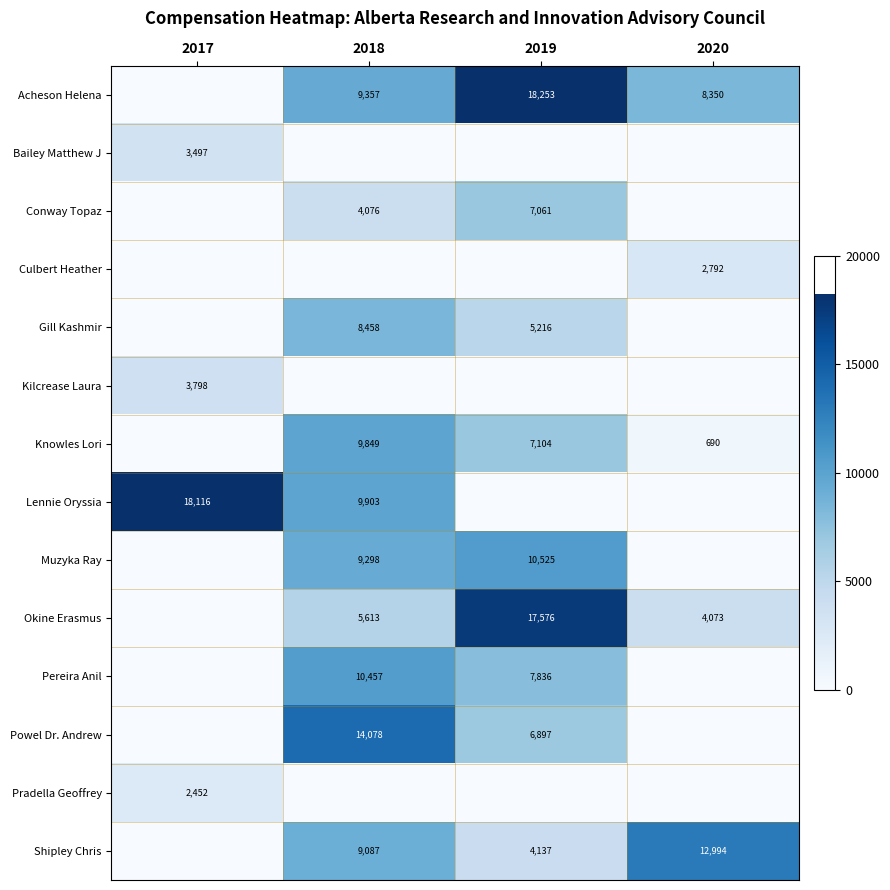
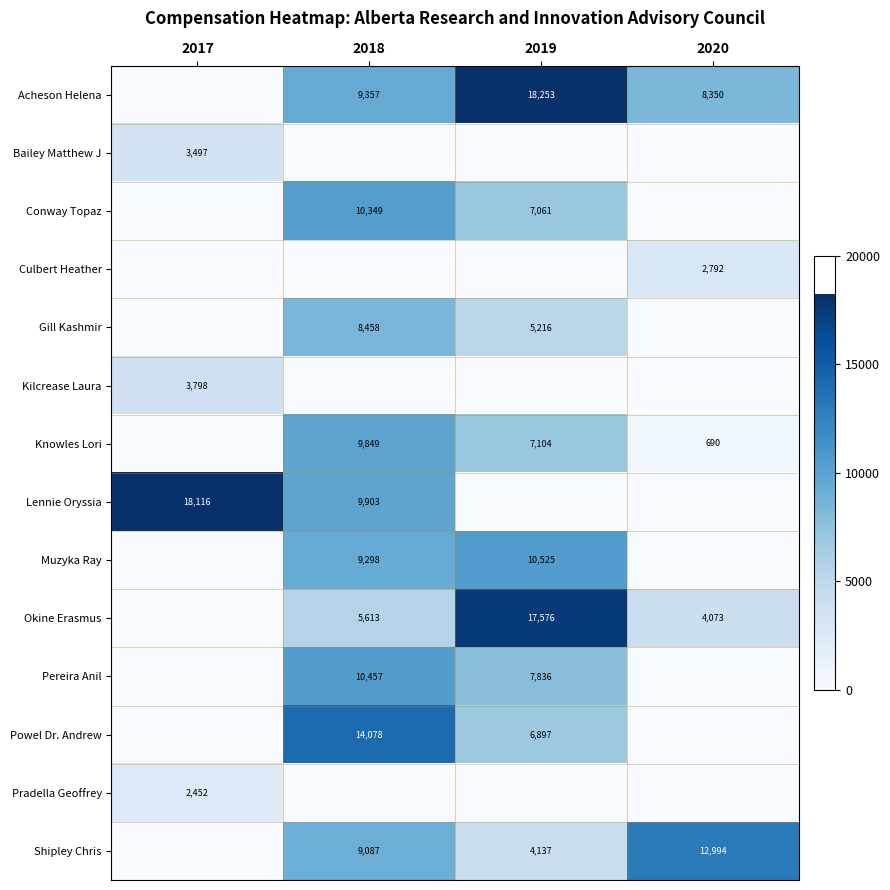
  {
    "Acheson Helena": {
      "2018": "9,357",
      "2019": "18,253",
      "2020": "8,350"
    },
    "Bailey Matthew J": {
      "2017": "3,497"
    },
    "Conway Topaz": {
-     "2018": "4,076",
+     "2018": "10,349",
      "2019": "7,061"
    },
    "Culbert Heather": {
      "2020": "2,792"
    },
    "Gill Kashmir": {
      "2018": "8,458",
      "2019": "5,216"
    },
    "Kilcrease Laura": {
      "2017": "3,798"
    },
    "Knowles Lori": {
      "2018": "9,849",
      "2019": "7,104",
      "2020": "690"
    },
    "Lennie Oryssia": {
      "2017": "18,116",
      "2018": "9,903"
    },
    "Muzyka Ray": {
      "2018": "9,298",
      "2019": "10,525"
    },
    "Okine Erasmus": {
      "2018": "5,613",
      "2019": "17,576",
      "2020": "4,073"
    },
    "Pereira Anil": {
      "2018": "10,457",
      "2019": "7,836"
    },
    "Powel Dr. Andrew": {
      "2018": "14,078",
      "2019": "6,897"
    },
    "Pradella Geoffrey": {
      "2017": "2,452"
    },
    "Shipley Chris": {
      "2018": "9,087",
      "2019": "4,137",
      "2020": "12,994"
    }
  }
